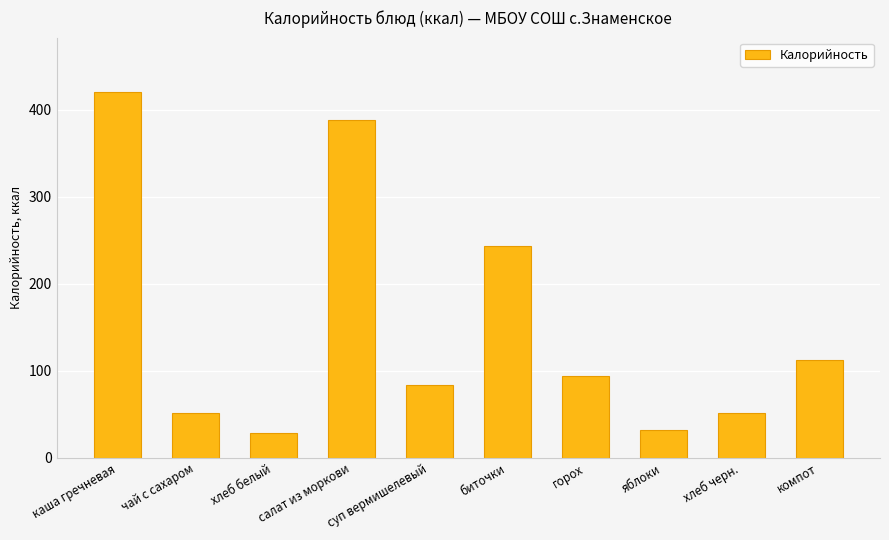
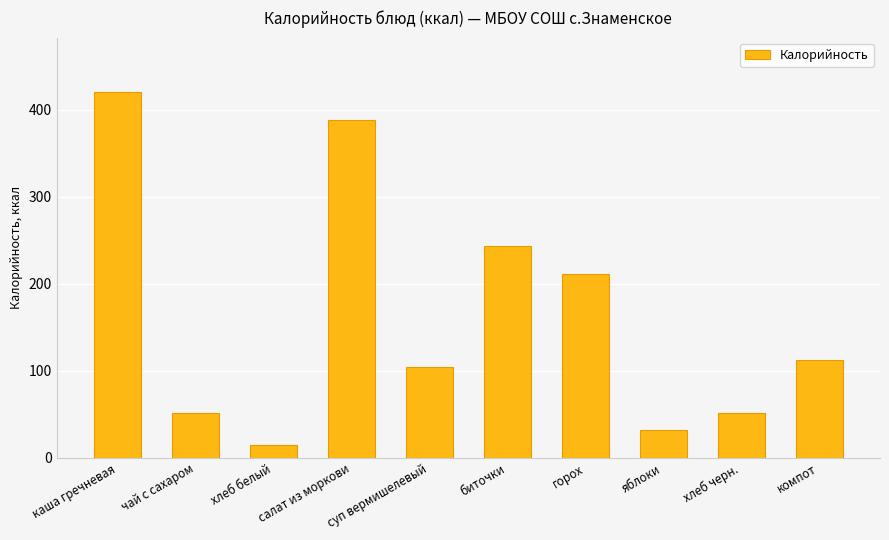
  {
    "каша гречневая": 420,
    "чай с сахаром": 50,
-   "хлеб белый": 30,
+   "хлеб белый": 20,
    "салат из моркови": 390,
-   "суп вермишелевый": 80,
+   "суп вермишелевый": 100,
    "биточки": 240,
-   "горох": 90,
+   "горох": 210,
    "яблоки": 30,
    "хлеб черн.": 50,
    "компот": 110
  }
